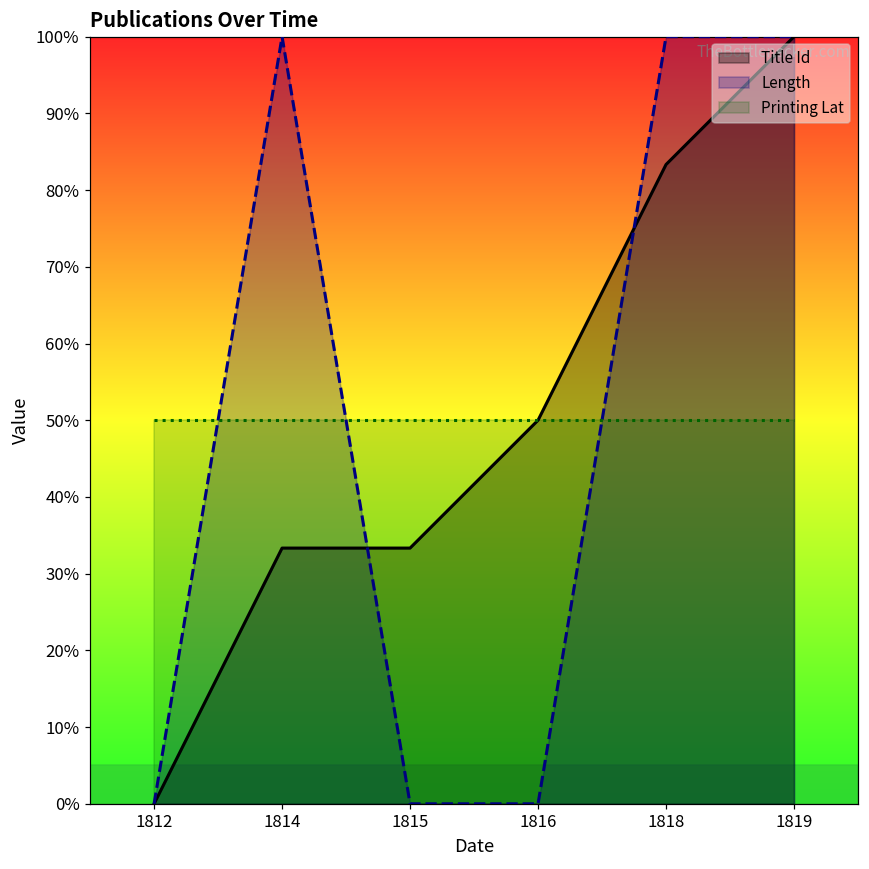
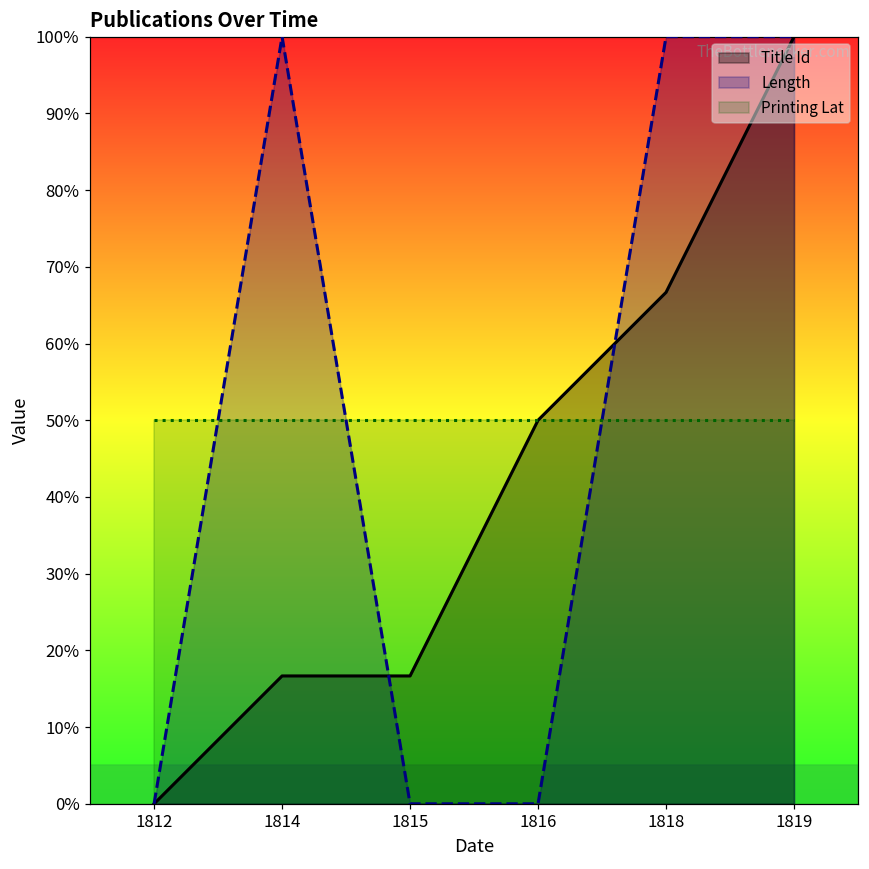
  {
    "Title Id": {
-     "1814": "33%",
-     "1815": "33%",
-     "1818": "83%"
+     "1814": "17%",
+     "1815": "17%",
+     "1818": "67%"
    },
    "Length": {
      "1814": "100%",
      "1818": "100%"
    },
    "Printing Lat": {
      "1812": "50%",
      "1814": "50%",
      "1815": "50%",
      "1818": "50%",
      "1819": "50%"
    }
  }
